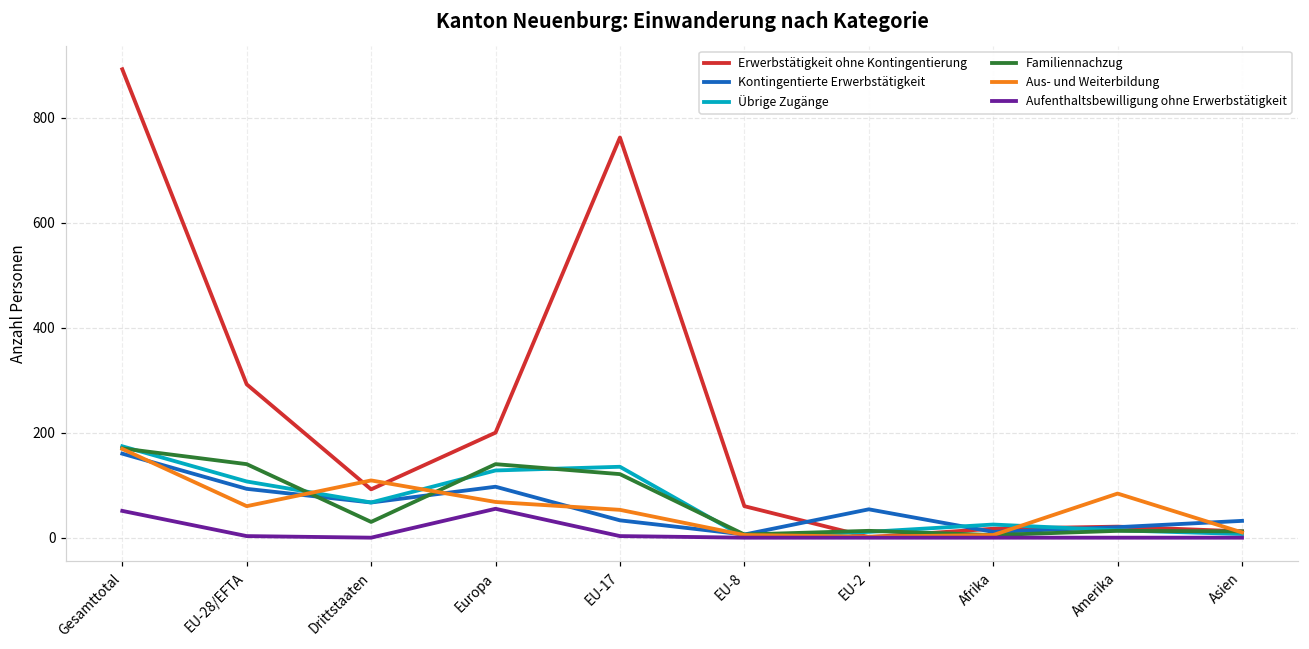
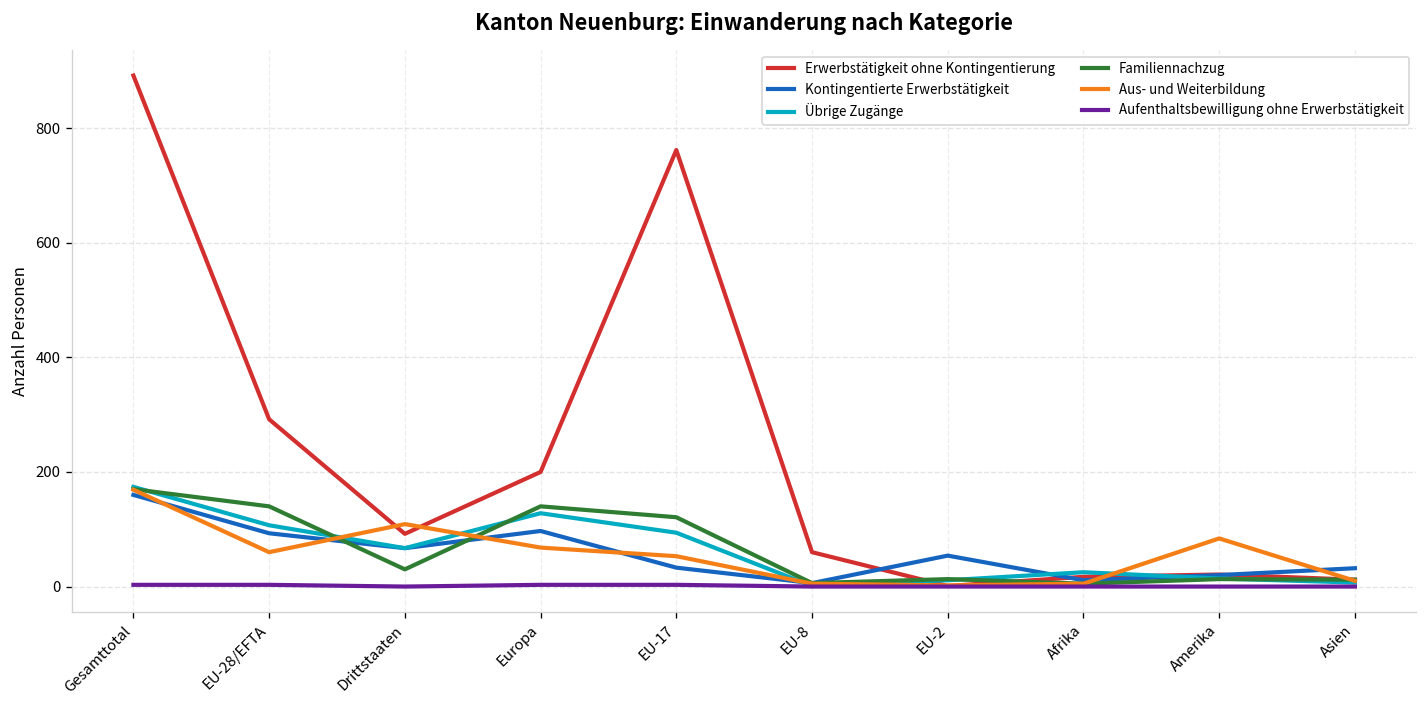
  {
    "Erwerbstätigkeit ohne Kontingentierung": {
      "Gesamttotal": 890,
      "EU-28/EFTA": 290,
      "Drittstaaten": 90,
      "Europa": 200,
      "EU-17": 760,
      "EU-8": 60,
      "Afrika": 20
    },
    "Kontingentierte Erwerbstätigkeit": {
      "Gesamttotal": 160,
      "EU-28/EFTA": 90,
      "Europa": 100,
      "EU-17": 30,
      "EU-2": 50,
      "Afrika": 10,
      "Asien": 30
    },
    "Übrige Zugänge": {
      "EU-28/EFTA": 110,
      "Europa": 130,
-     "EU-17": 140,
+     "EU-17": 90,
      "Afrika": 30
    },
    "Familiennachzug": {
      "EU-28/EFTA": 140,
      "Drittstaaten": 30,
      "Europa": 140,
      "EU-17": 120
    },
    "Aus- und Weiterbildung": {
      "EU-28/EFTA": 60,
      "Drittstaaten": 110,
      "Europa": 70,
      "EU-17": 50,
      "Amerika": 80
    },
    "Aufenthaltsbewilligung ohne Erwerbstätigkeit": {
-     "Gesamttotal": 50,
+     "Gesamttotal": 0,
      "EU-28/EFTA": 0,
      "Drittstaaten": 0,
-     "Europa": 60,
+     "Europa": 0,
      "EU-17": 0,
      "Amerika": 0,
      "Asien": 0
    }
  }
